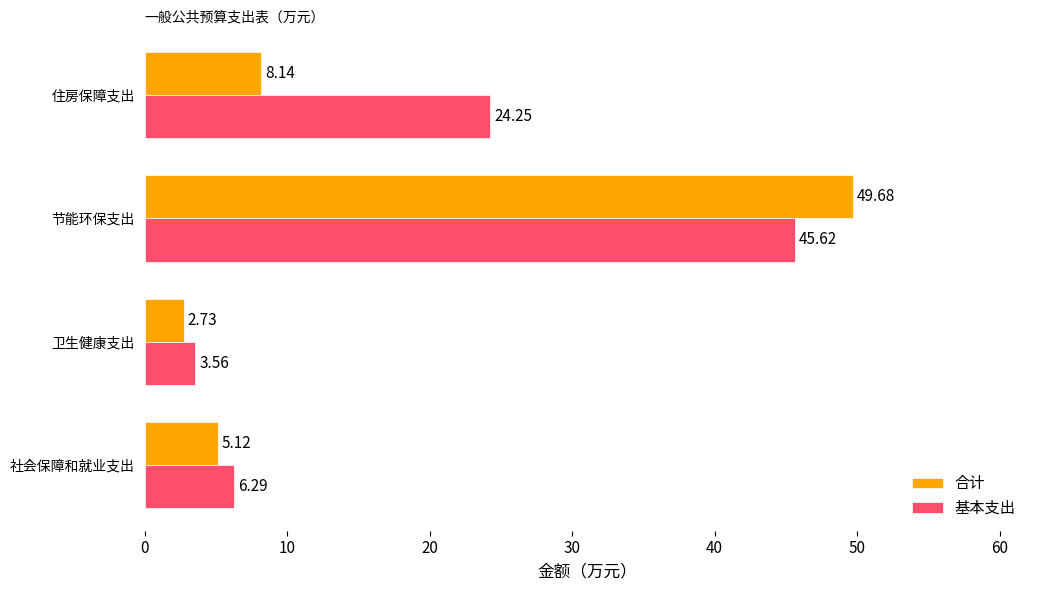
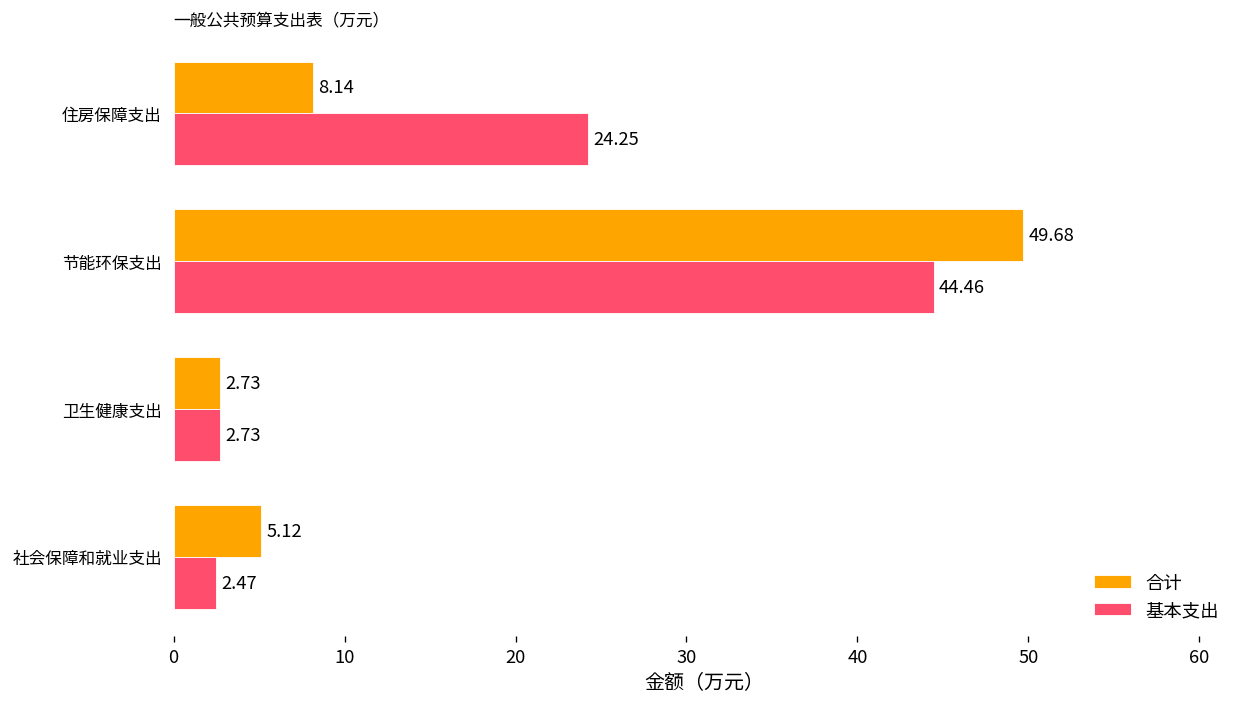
  {
    "合计": {
      "住房保障支出": 8.14,
      "节能环保支出": 49.68,
      "卫生健康支出": 2.73,
      "社会保障和就业支出": 5.12
    },
    "基本支出": {
      "住房保障支出": 24.25,
-     "节能环保支出": 45.62,
-     "卫生健康支出": 3.56,
-     "社会保障和就业支出": 6.29
+     "节能环保支出": 44.46,
+     "卫生健康支出": 2.73,
+     "社会保障和就业支出": 2.47
    }
  }
